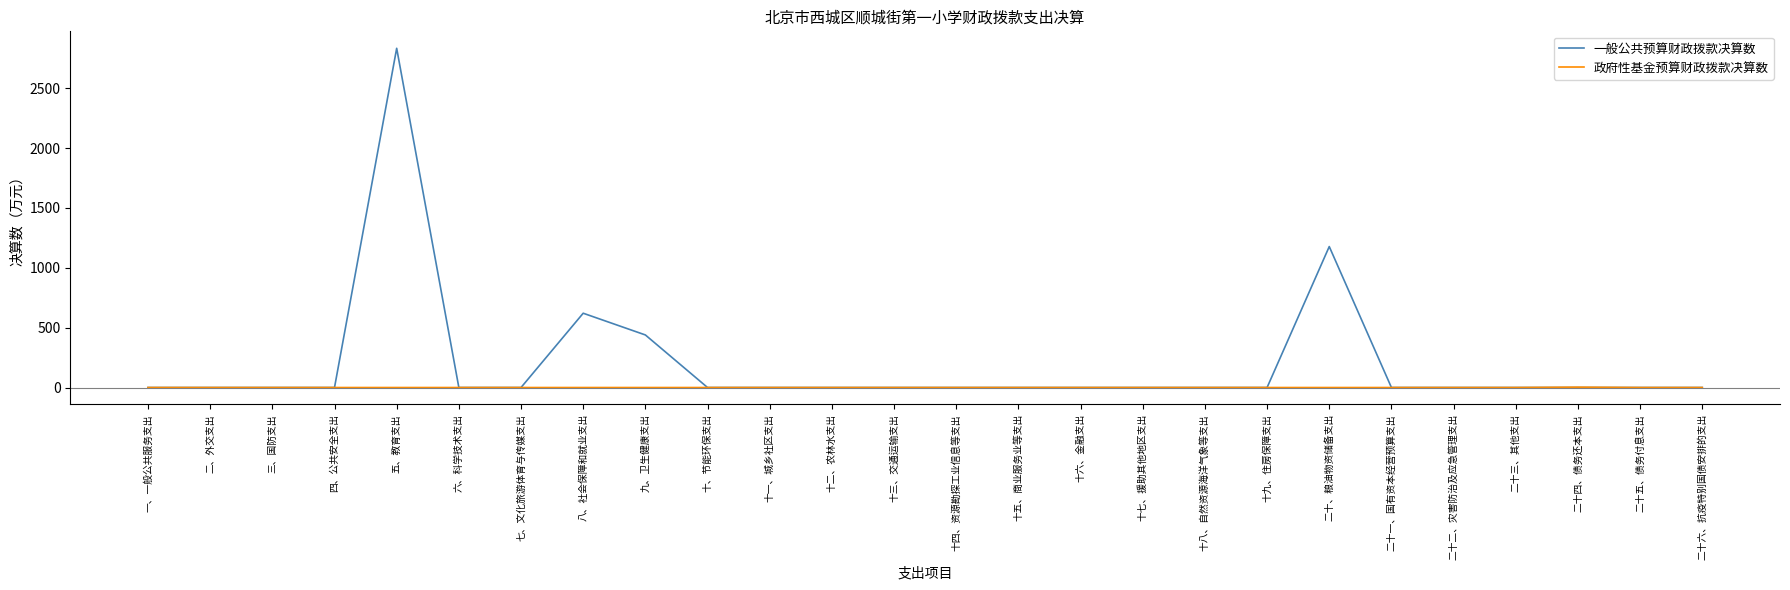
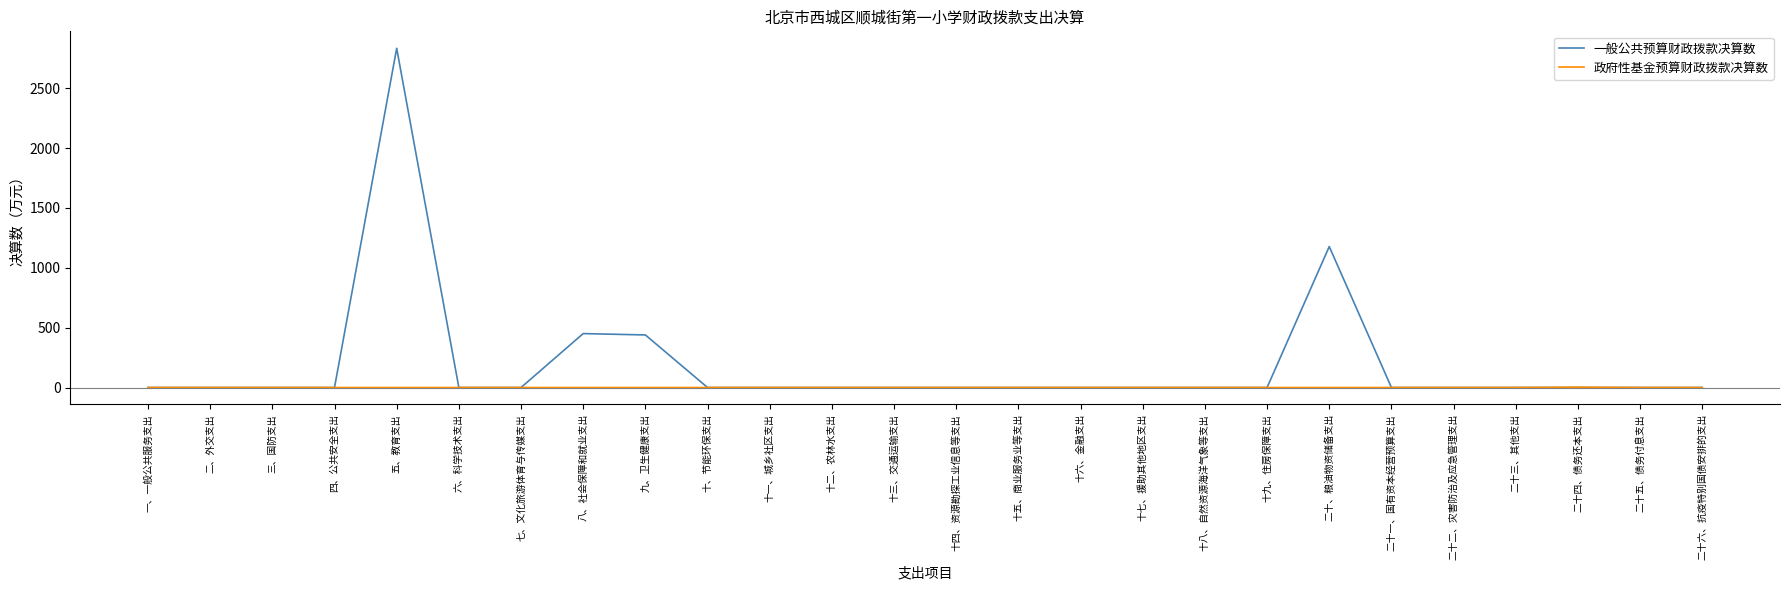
  {
    "一般公共预算财政拨款决算数": {
      "五、教育支出": 2830,
-     "八、社会保障和就业支出": 620,
+     "八、社会保障和就业支出": 450,
      "九、卫生健康支出": 440,
      "二十、粮油物资储备支出": 1180
    },
    "政府性基金预算财政拨款决算数": {
      "五、教育支出": 0,
      "八、社会保障和就业支出": 0,
      "九、卫生健康支出": 0,
      "二十、粮油物资储备支出": 0
    }
  }
